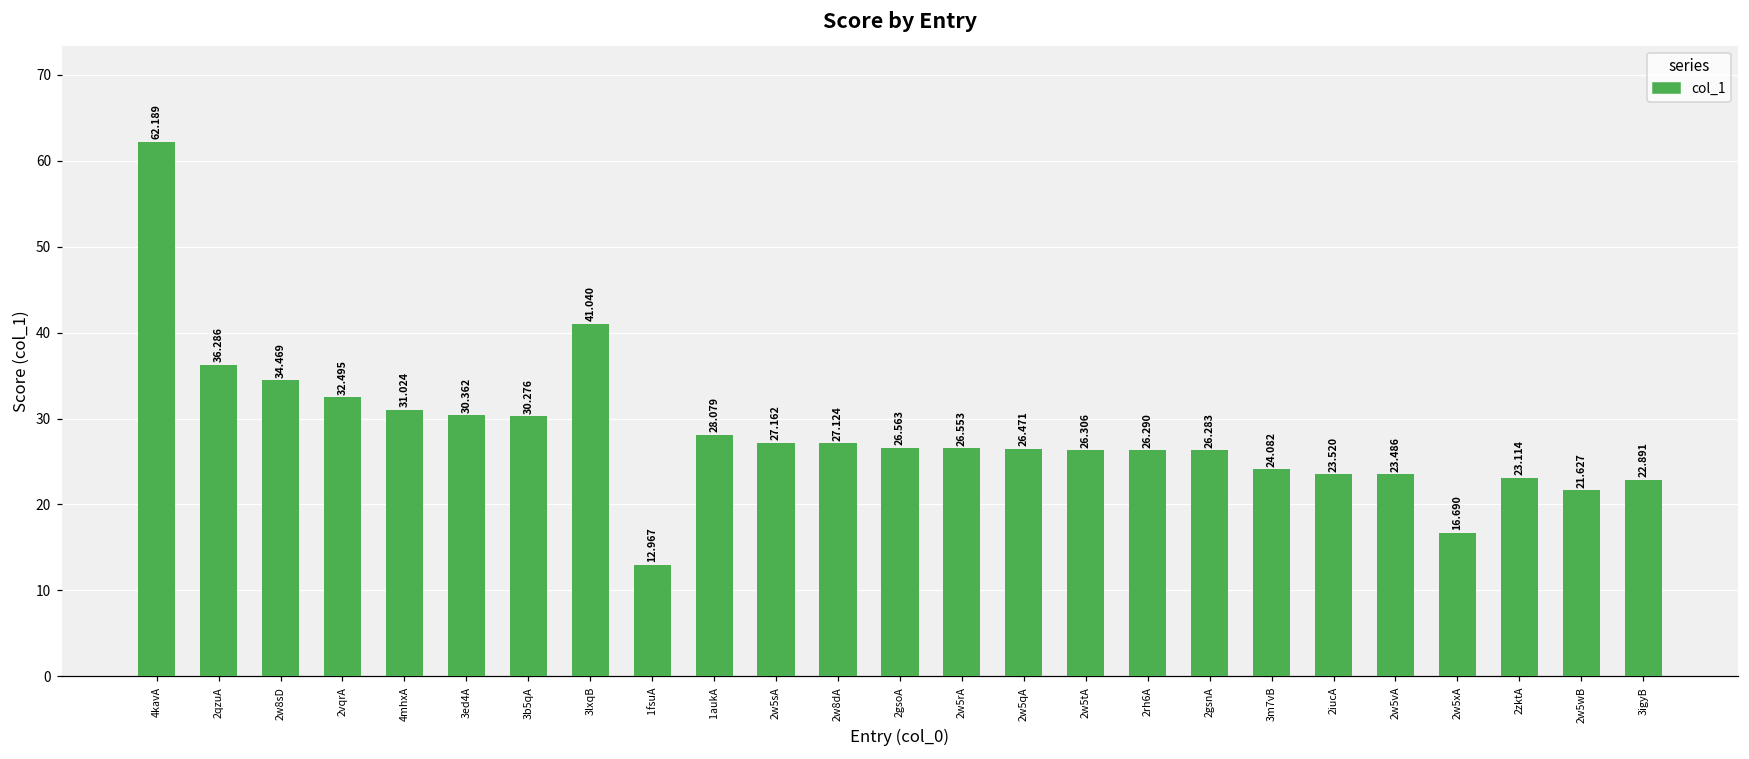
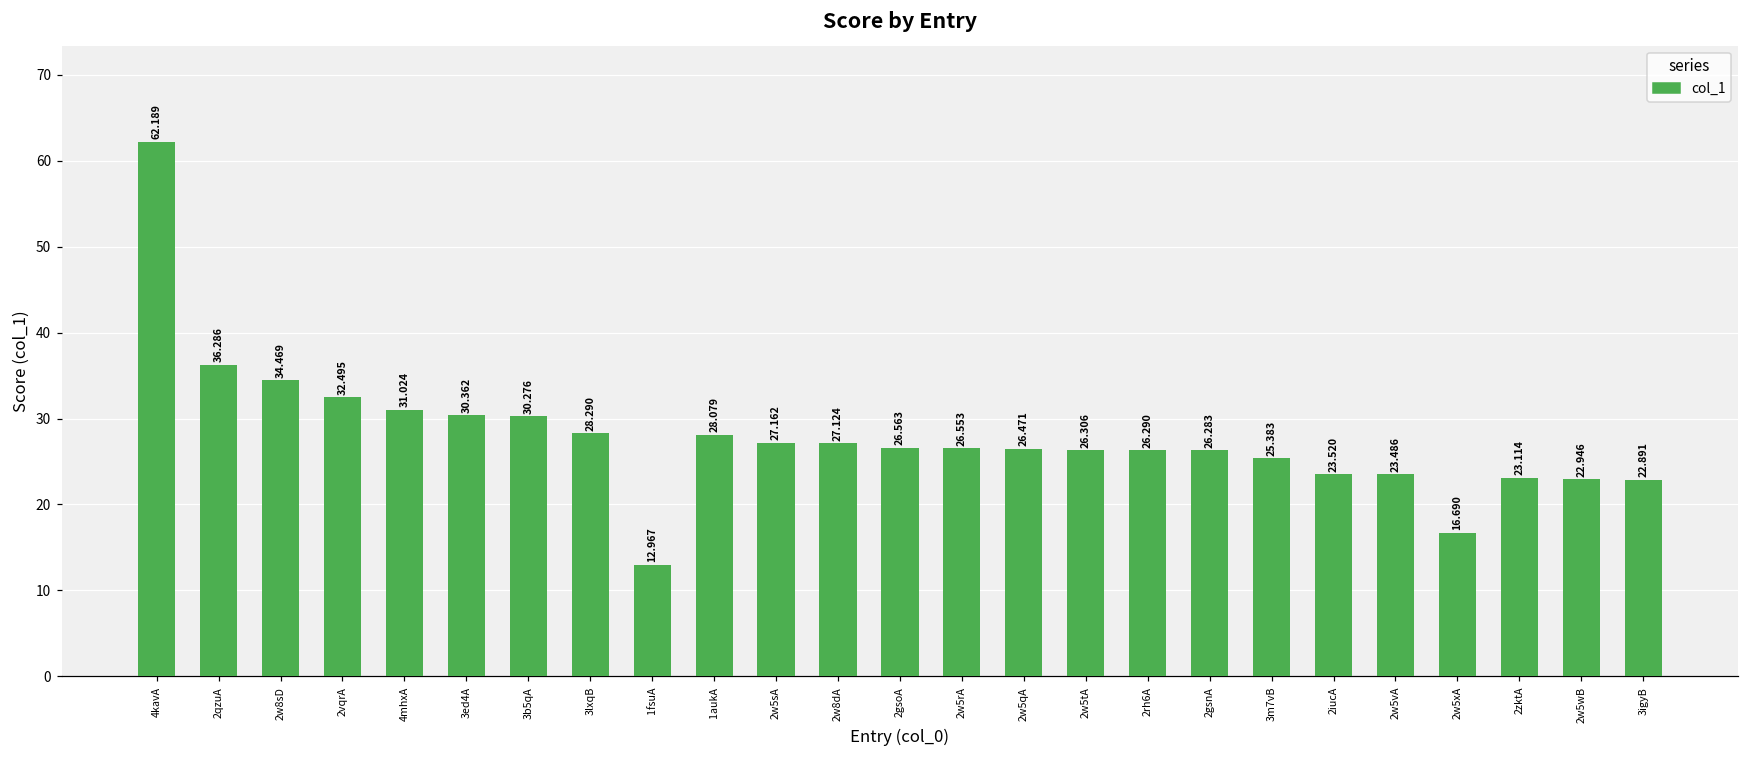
  {
    "4kavA": 62.189,
    "2qzuA": 36.286,
    "2w8sD": 34.469,
    "2vqrA": 32.495,
    "4mhxA": 31.024,
    "3ed4A": 30.362,
    "3b5qA": 30.276,
-   "3lxqB": 41.040,
+   "3lxqB": 28.290,
    "1fsuA": 12.967,
    "1aukA": 28.079,
    "2w5sA": 27.162,
    "2w8dA": 27.124,
    "2gsoA": 26.563,
    "2w5rA": 26.553,
    "2w5qA": 26.471,
    "2w5tA": 26.306,
    "2rh6A": 26.290,
    "2gsnA": 26.283,
-   "3m7vB": 24.082,
+   "3m7vB": 25.383,
    "2iucA": 23.520,
    "2w5vA": 23.486,
    "2w5xA": 16.690,
    "2zktA": 23.114,
-   "2w5wB": 21.627,
+   "2w5wB": 22.946,
    "3igyB": 22.891
  }
